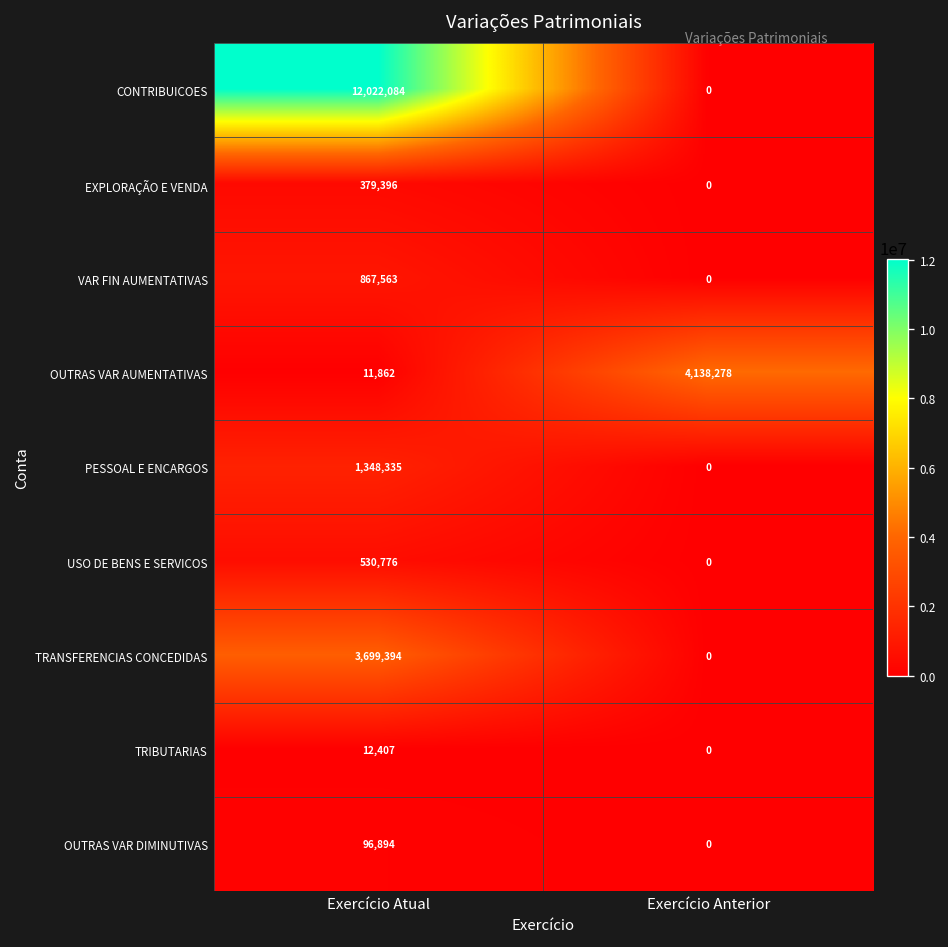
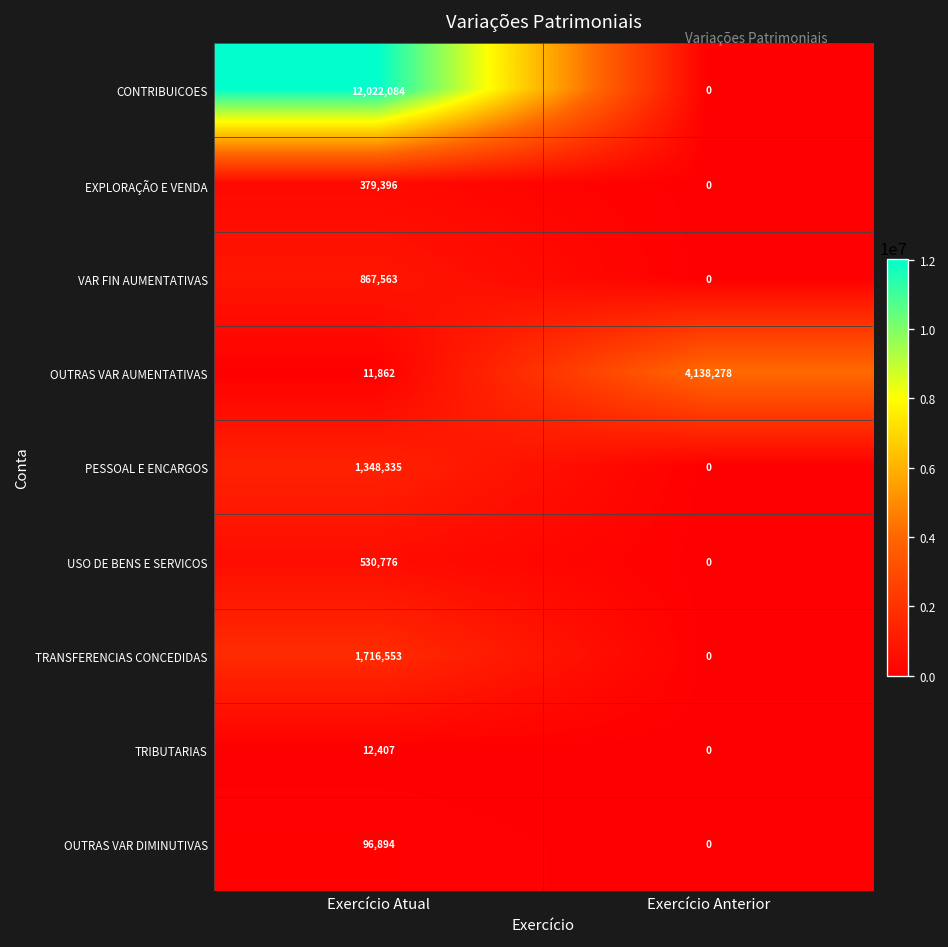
  {
    "CONTRIBUICOES": {
      "Exercício Atual": "12,022,084",
      "Exercício Anterior": "0"
    },
    "EXPLORAÇÃO E VENDA": {
      "Exercício Atual": "379,396",
      "Exercício Anterior": "0"
    },
    "VAR FIN AUMENTATIVAS": {
      "Exercício Atual": "867,563",
      "Exercício Anterior": "0"
    },
    "OUTRAS VAR AUMENTATIVAS": {
      "Exercício Atual": "11,862",
      "Exercício Anterior": "4,138,278"
    },
    "PESSOAL E ENCARGOS": {
      "Exercício Atual": "1,348,335",
      "Exercício Anterior": "0"
    },
    "USO DE BENS E SERVICOS": {
      "Exercício Atual": "530,776",
      "Exercício Anterior": "0"
    },
    "TRANSFERENCIAS CONCEDIDAS": {
-     "Exercício Atual": "3,699,394",
+     "Exercício Atual": "1,716,553",
      "Exercício Anterior": "0"
    },
    "TRIBUTARIAS": {
      "Exercício Atual": "12,407",
      "Exercício Anterior": "0"
    },
    "OUTRAS VAR DIMINUTIVAS": {
      "Exercício Atual": "96,894",
      "Exercício Anterior": "0"
    }
  }
